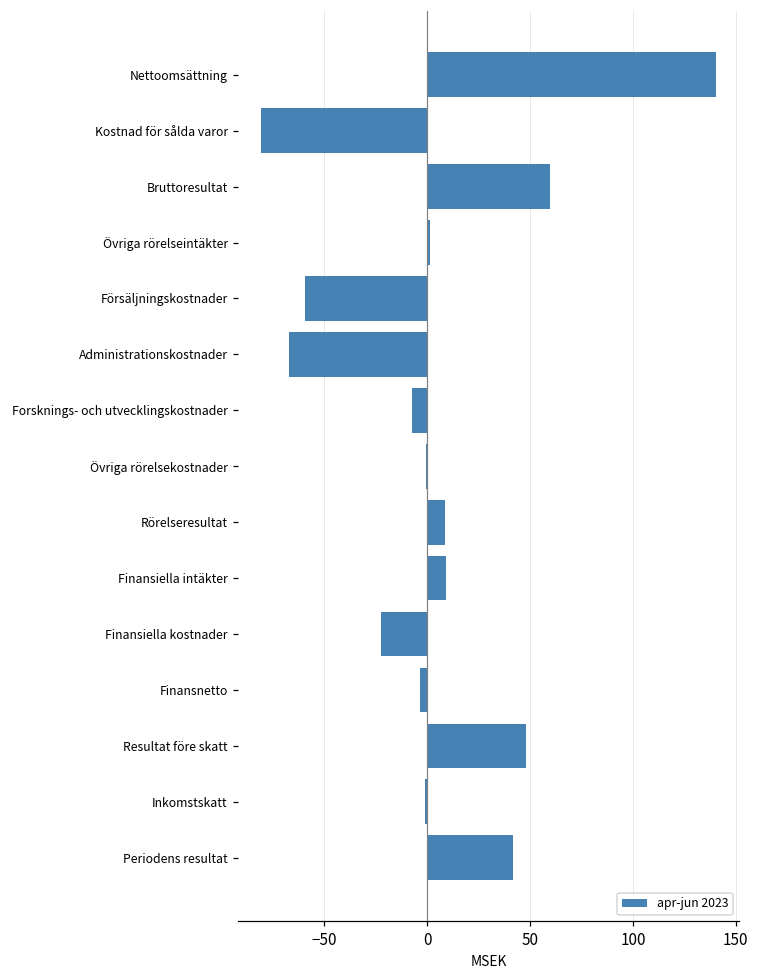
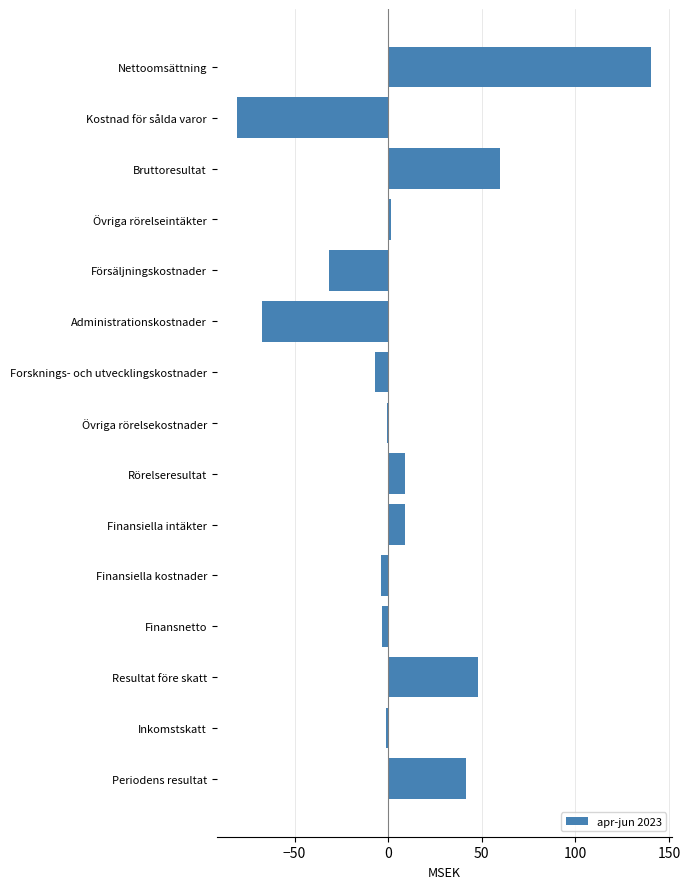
  {
    "Nettoomsättning": 140,
    "Kostnad för sålda varor": -81,
    "Bruttoresultat": 60,
    "Övriga rörelseintäkter": 1,
-   "Försäljningskostnader": -59,
+   "Försäljningskostnader": -31,
    "Administrationskostnader": -67,
    "Forsknings- och utvecklingskostnader": -7,
    "Rörelseresultat": 9,
    "Finansiella intäkter": 9,
-   "Finansiella kostnader": -22,
+   "Finansiella kostnader": -4,
    "Finansnetto": -4,
    "Resultat före skatt": 48,
    "Periodens resultat": 42
  }
